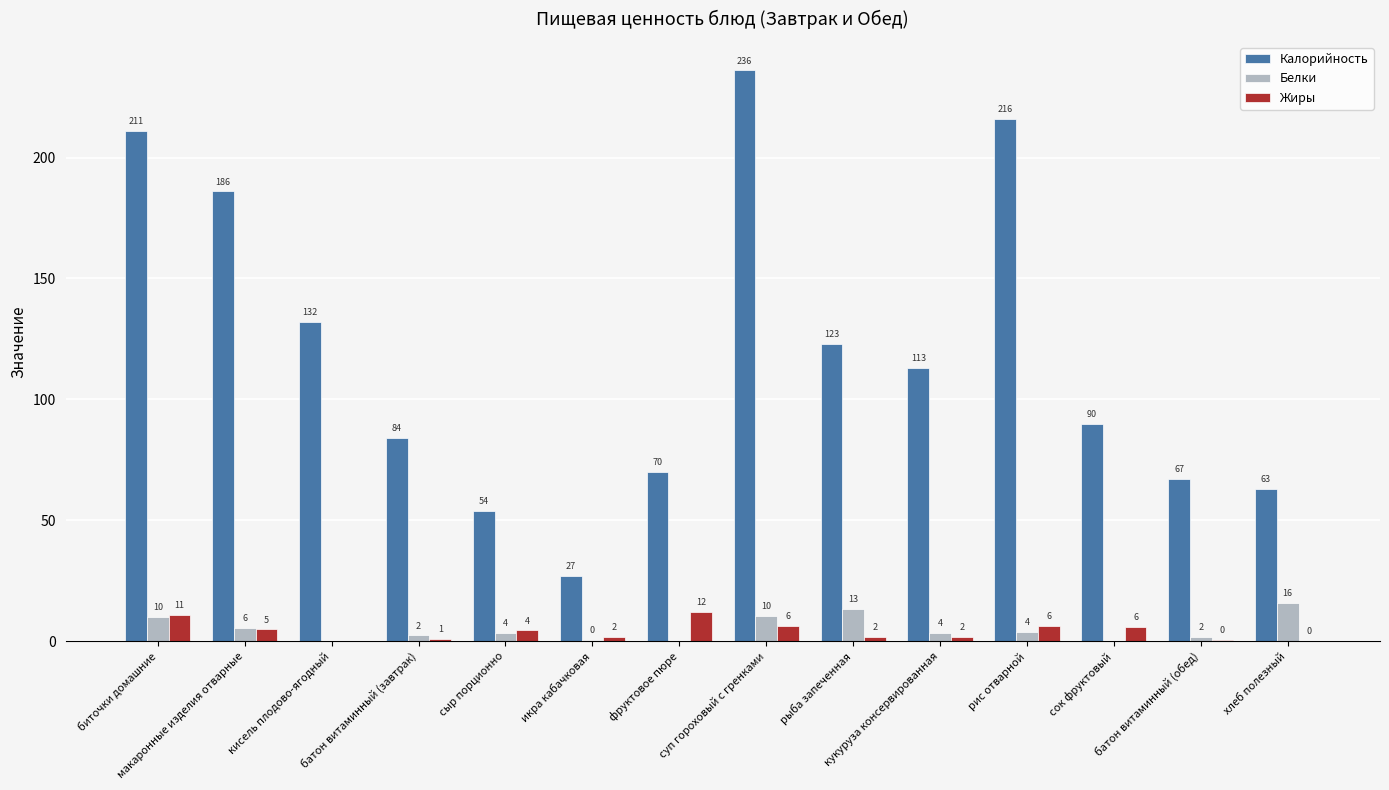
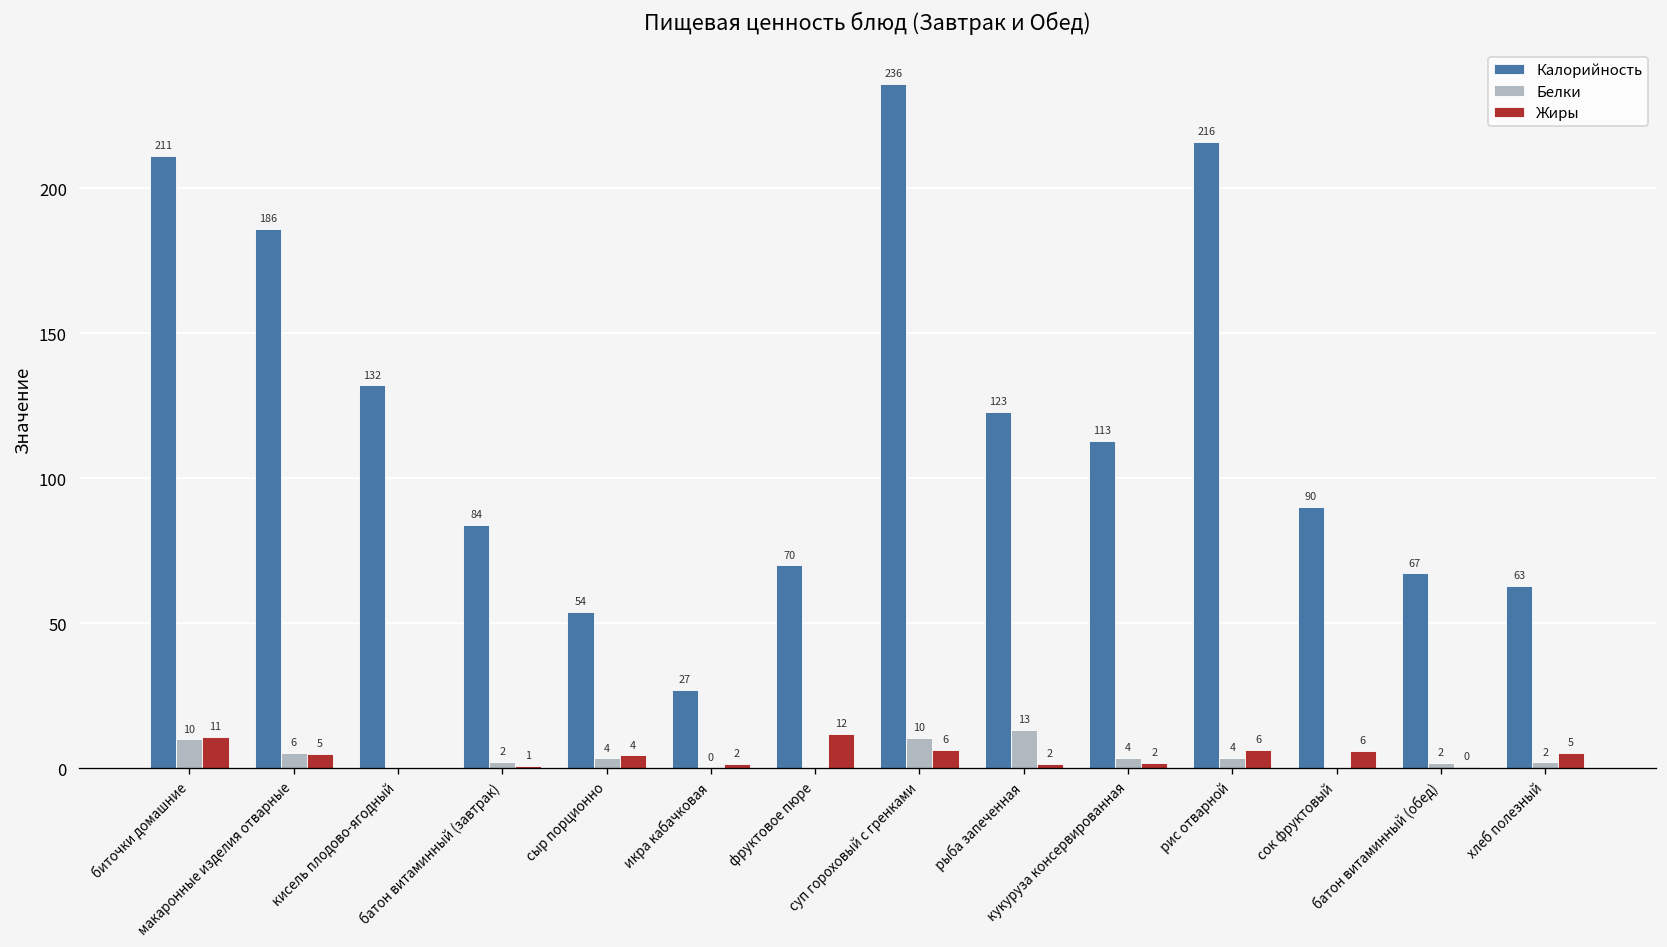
  {
    "Калорийность": {
      "биточки домашние": 211,
      "макаронные изделия отварные": 186,
      "кисель плодово-ягодный": 132,
      "батон витаминный (завтрак)": 84,
      "сыр порционно": 54,
      "икра кабачковая": 27,
      "фруктовое пюре": 70,
      "суп гороховый с гренками": 236,
      "рыба запеченная": 123,
      "кукуруза консервированная": 113,
      "рис отварной": 216,
      "сок фруктовый": 90,
      "батон витаминный (обед)": 67,
      "хлеб полезный": 63
    },
    "Белки": {
      "биточки домашние": 10,
      "макаронные изделия отварные": 6,
      "батон витаминный (завтрак)": 2,
      "сыр порционно": 4,
      "икра кабачковая": 0,
      "суп гороховый с гренками": 10,
      "рыба запеченная": 13,
      "кукуруза консервированная": 4,
      "рис отварной": 4,
      "батон витаминный (обед)": 2,
-     "хлеб полезный": 16
+     "хлеб полезный": 2
    },
    "Жиры": {
      "биточки домашние": 11,
      "макаронные изделия отварные": 5,
      "батон витаминный (завтрак)": 1,
      "сыр порционно": 4,
      "икра кабачковая": 2,
      "фруктовое пюре": 12,
      "суп гороховый с гренками": 6,
      "рыба запеченная": 2,
      "кукуруза консервированная": 2,
      "рис отварной": 6,
      "сок фруктовый": 6,
      "батон витаминный (обед)": 0,
-     "хлеб полезный": 0
+     "хлеб полезный": 5
    }
  }
